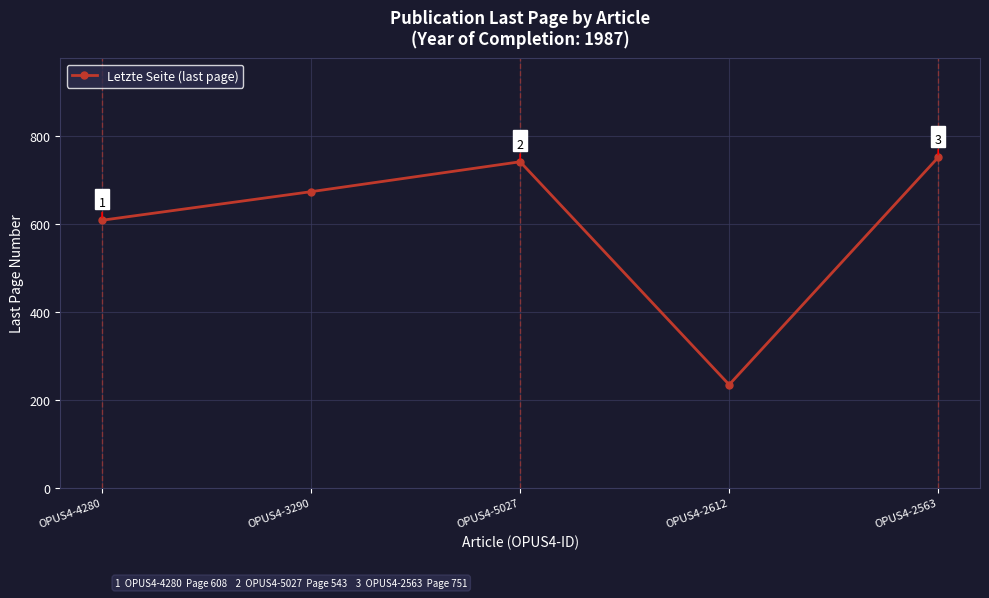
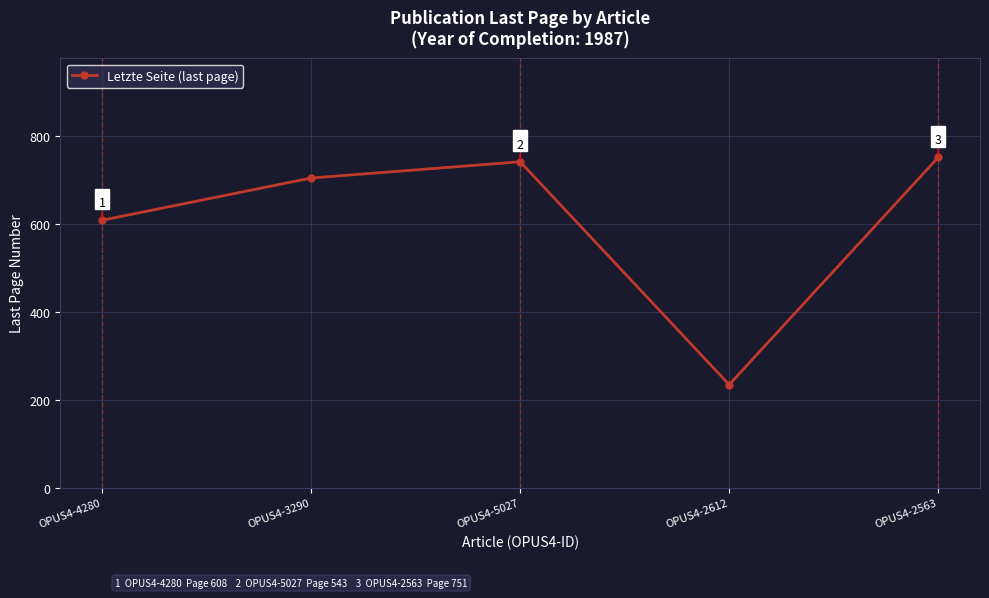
  {
-   "OPUS4-3290": 670,
+   "OPUS4-3290": 700,
    "OPUS4-2612": 230
  }
